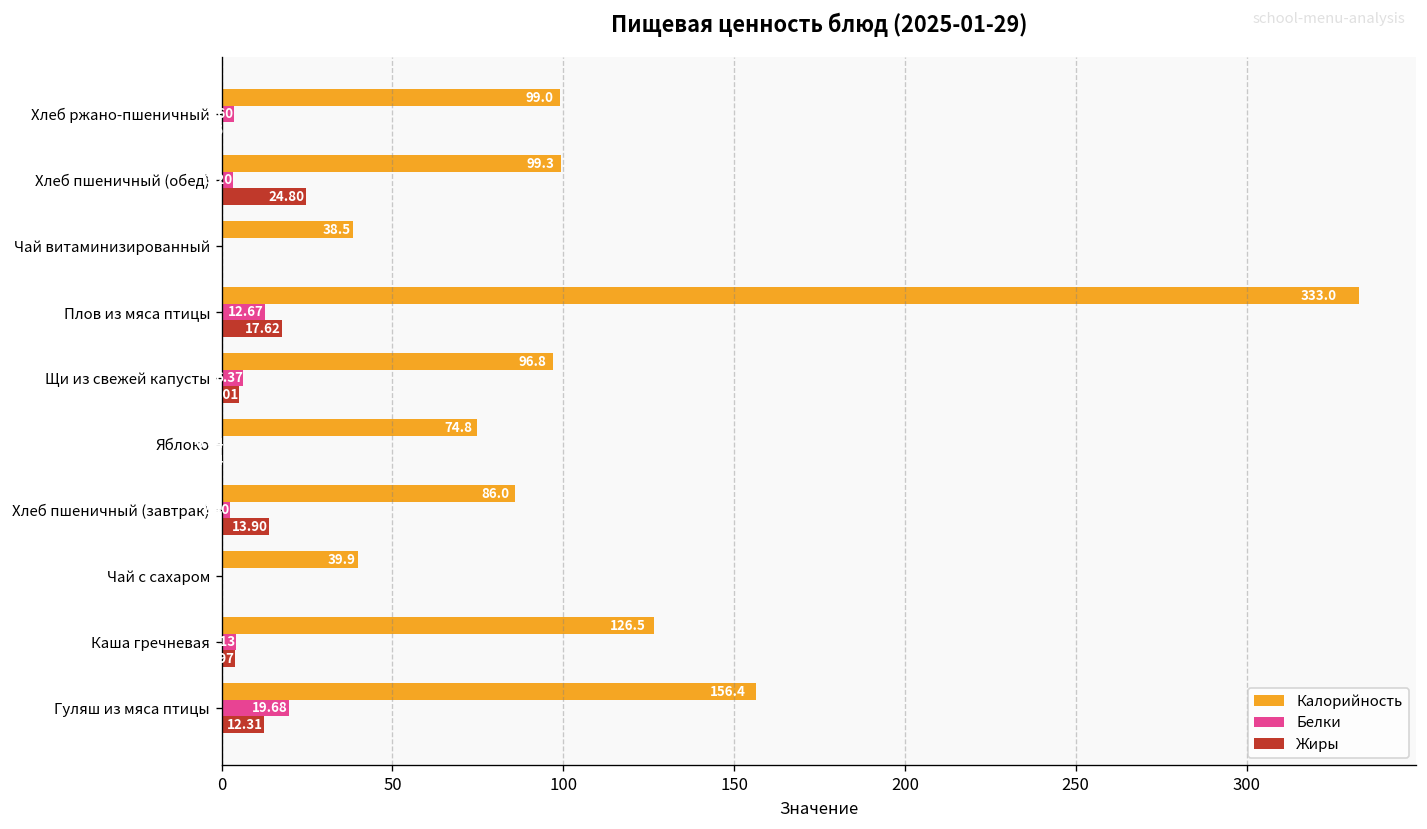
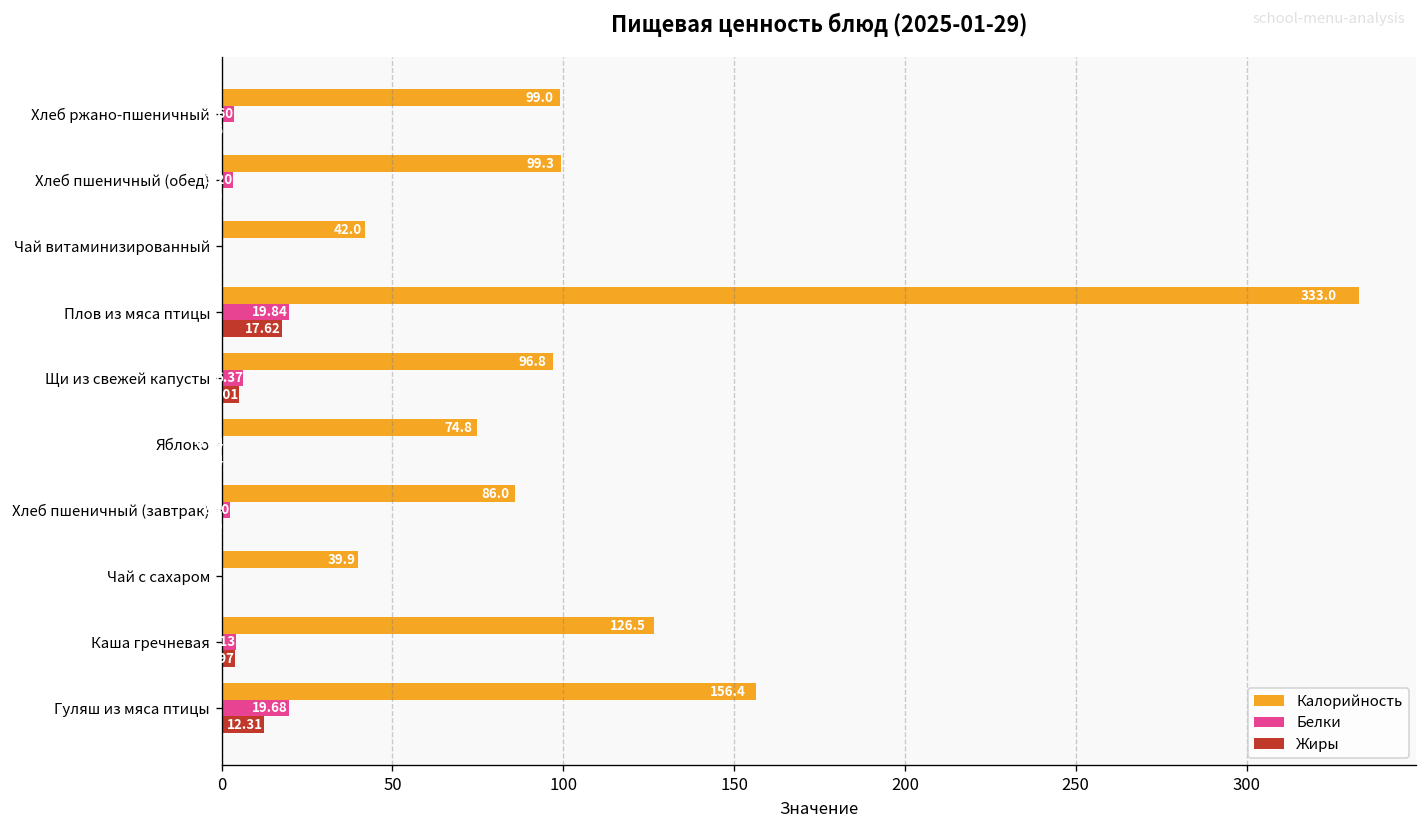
  {
    "Калорийность": {
      "Хлеб ржано-пшеничный": 99.0,
      "Хлеб пшеничный (обед)": 99.3,
-     "Чай витаминизированный": 38.5,
+     "Чай витаминизированный": 42.0,
      "Плов из мяса птицы": 333.0,
      "Щи из свежей капусты": 96.8,
      "Яблоко": 74.8,
      "Хлеб пшеничный (завтрак)": 86.0,
      "Чай с сахаром": 39.9,
      "Каша гречневая": 126.5,
      "Гуляш из мяса птицы": 156.4
    },
    "Белки": {
-     "Плов из мяса птицы": 12.67,
+     "Плов из мяса птицы": 19.84,
      "Щи из свежей капусты": 6.37,
      "Гуляш из мяса птицы": 19.68
    },
    "Жиры": {
-     "Хлеб пшеничный (обед)": 25,
+     "Хлеб пшеничный (обед)": 0,
      "Чай витаминизированный": 0,
-     "Хлеб пшеничный (завтрак)": 14,
+     "Хлеб пшеничный (завтрак)": 0,
      "Чай с сахаром": 0,
      "Каша гречневая": 4
    }
  }
